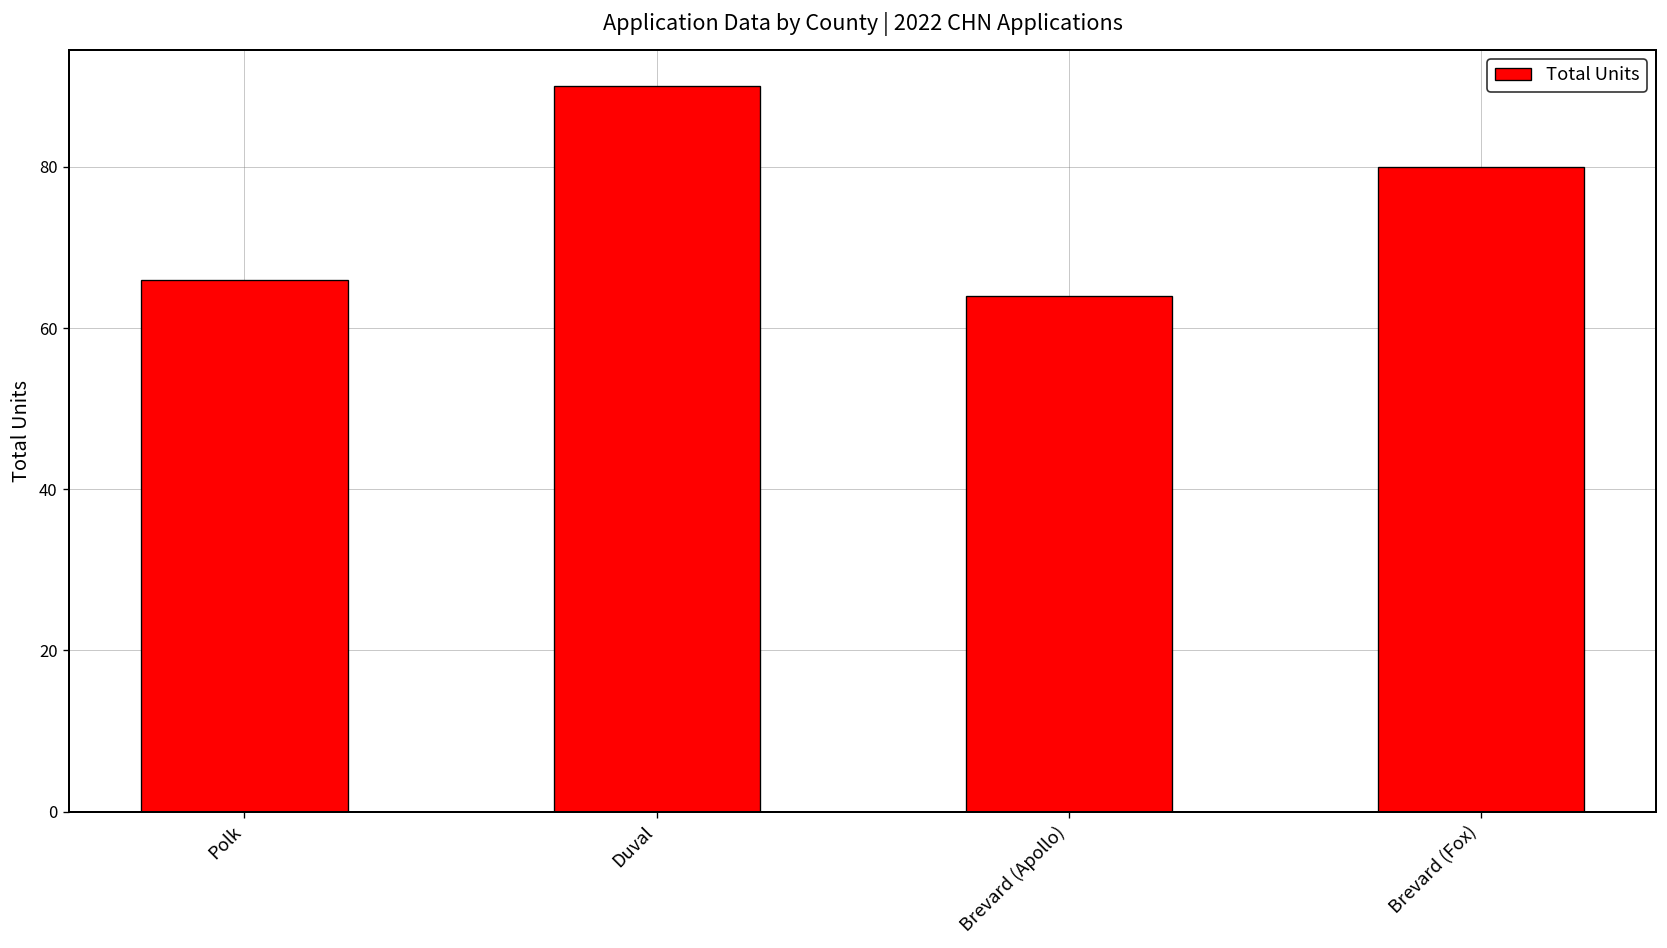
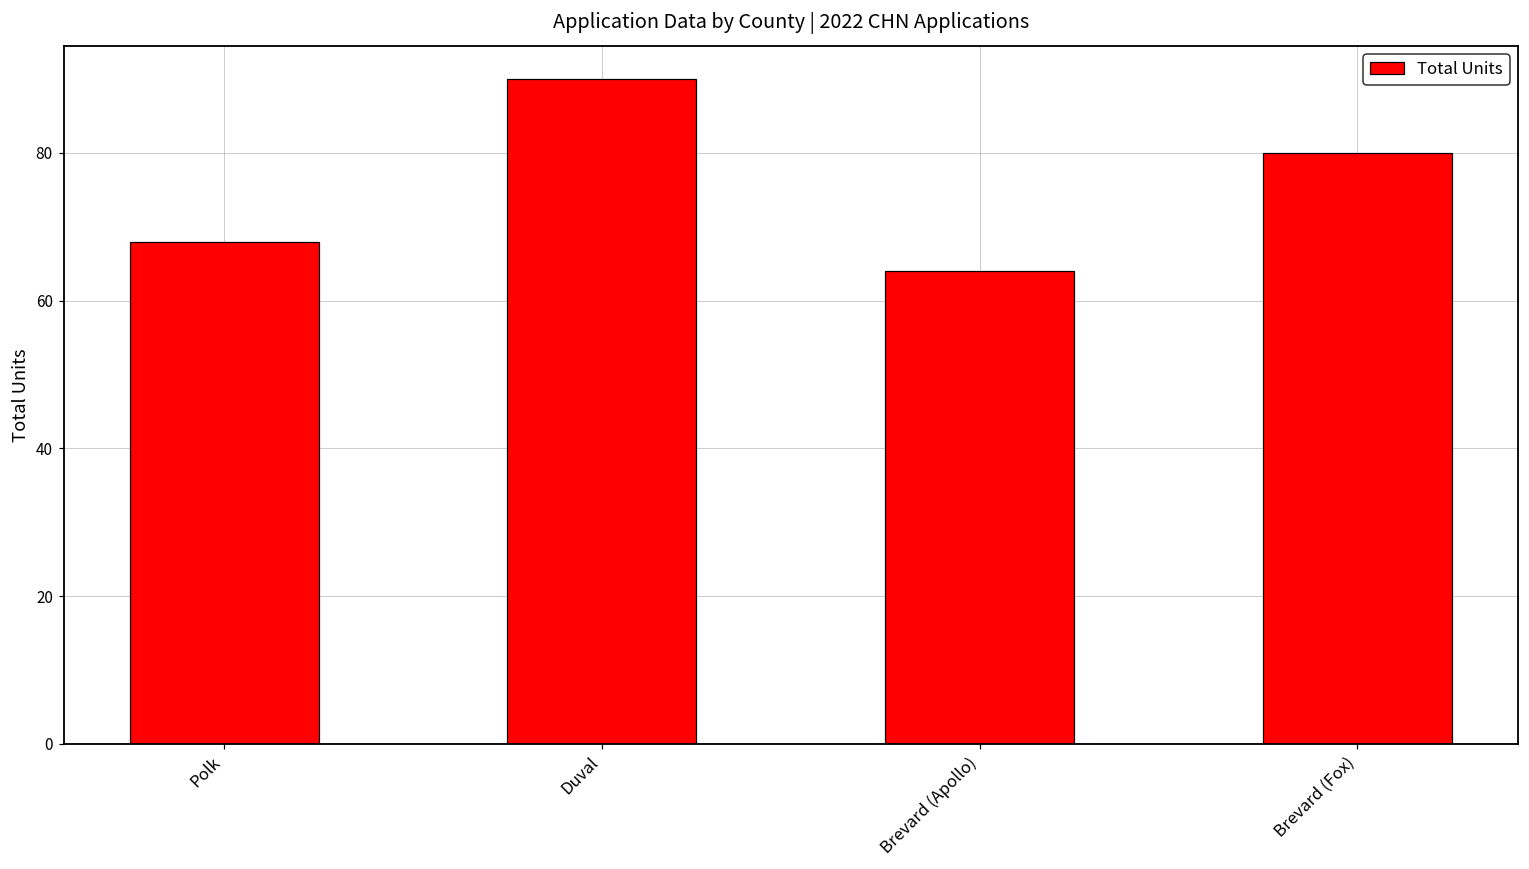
  {
-   "Polk": 66,
+   "Polk": 68,
    "Duval": 90,
    "Brevard (Apollo)": 64,
    "Brevard (Fox)": 80
  }
